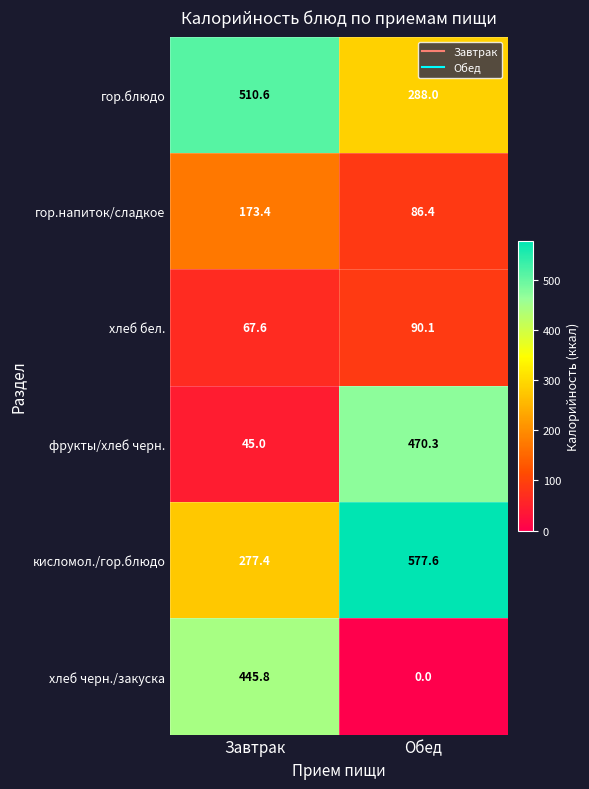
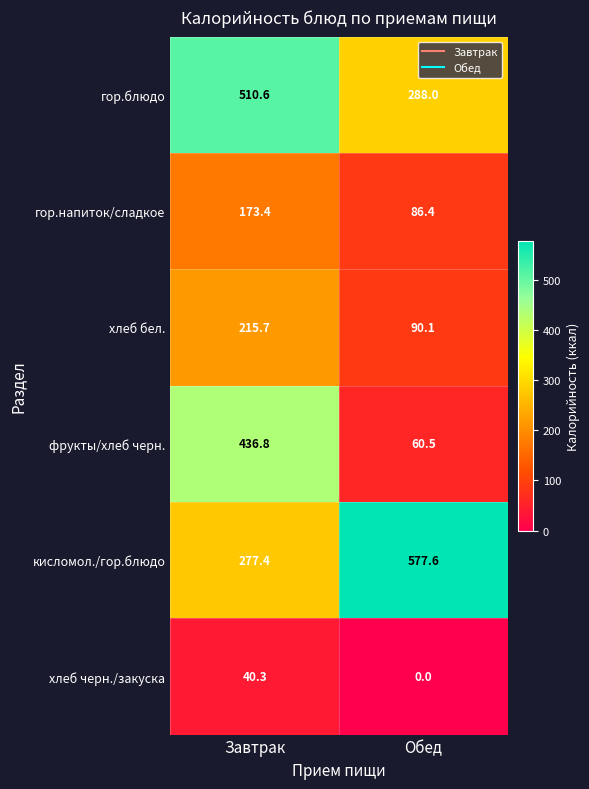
  {
    "гор.блюдо": {
      "Завтрак": 510.6,
      "Обед": 288.0
    },
    "гор.напиток/сладкое": {
      "Завтрак": 173.4,
      "Обед": 86.4
    },
    "хлеб бел.": {
-     "Завтрак": 67.6,
+     "Завтрак": 215.7,
      "Обед": 90.1
    },
    "фрукты/хлеб черн.": {
-     "Завтрак": 45.0,
-     "Обед": 470.3
+     "Завтрак": 436.8,
+     "Обед": 60.5
    },
    "кисломол./гор.блюдо": {
      "Завтрак": 277.4,
      "Обед": 577.6
    },
    "хлеб черн./закуска": {
-     "Завтрак": 445.8,
+     "Завтрак": 40.3,
      "Обед": 0.0
    }
  }
